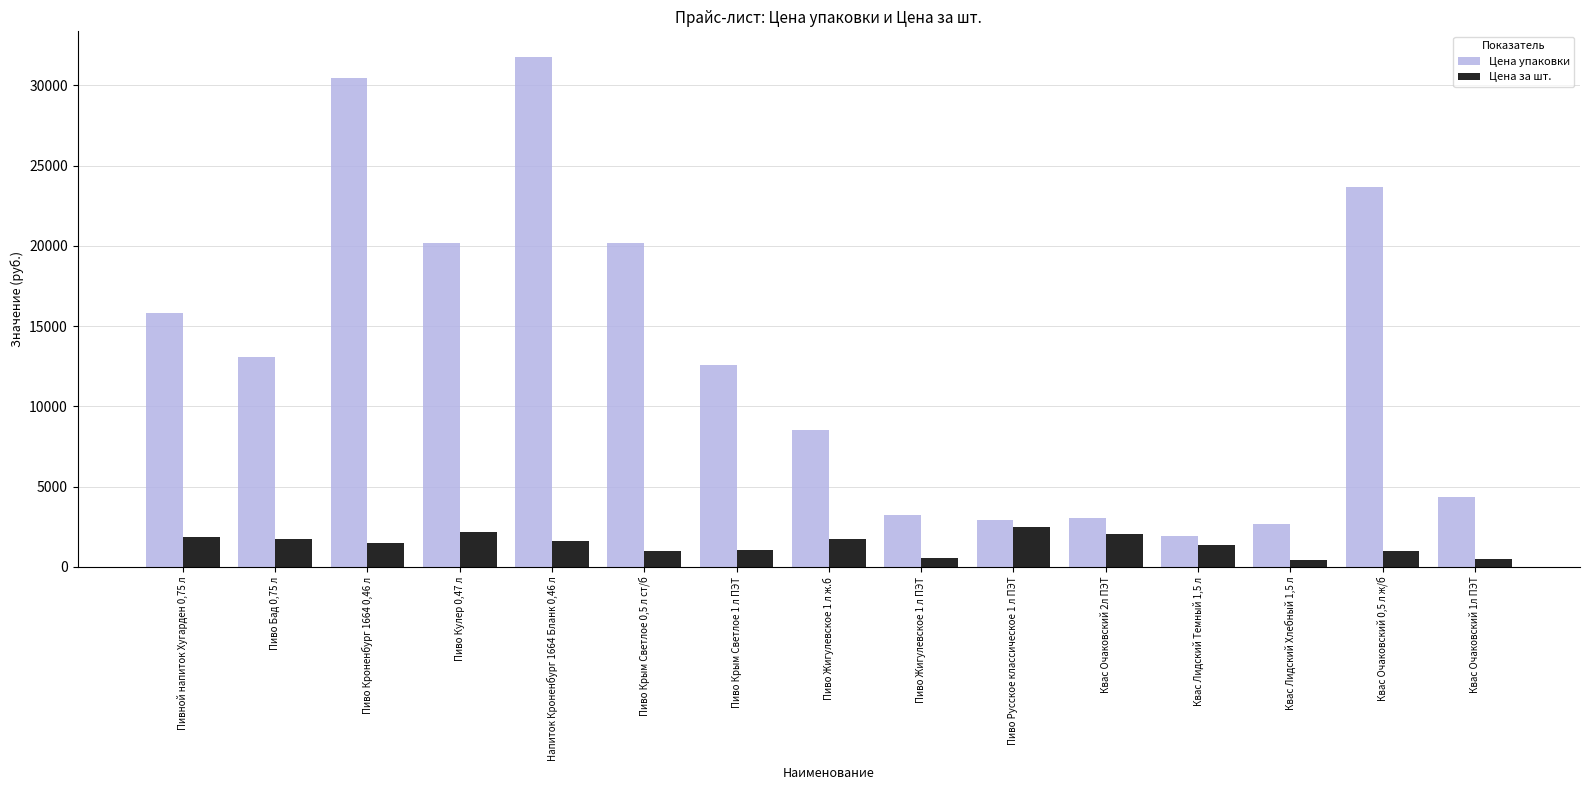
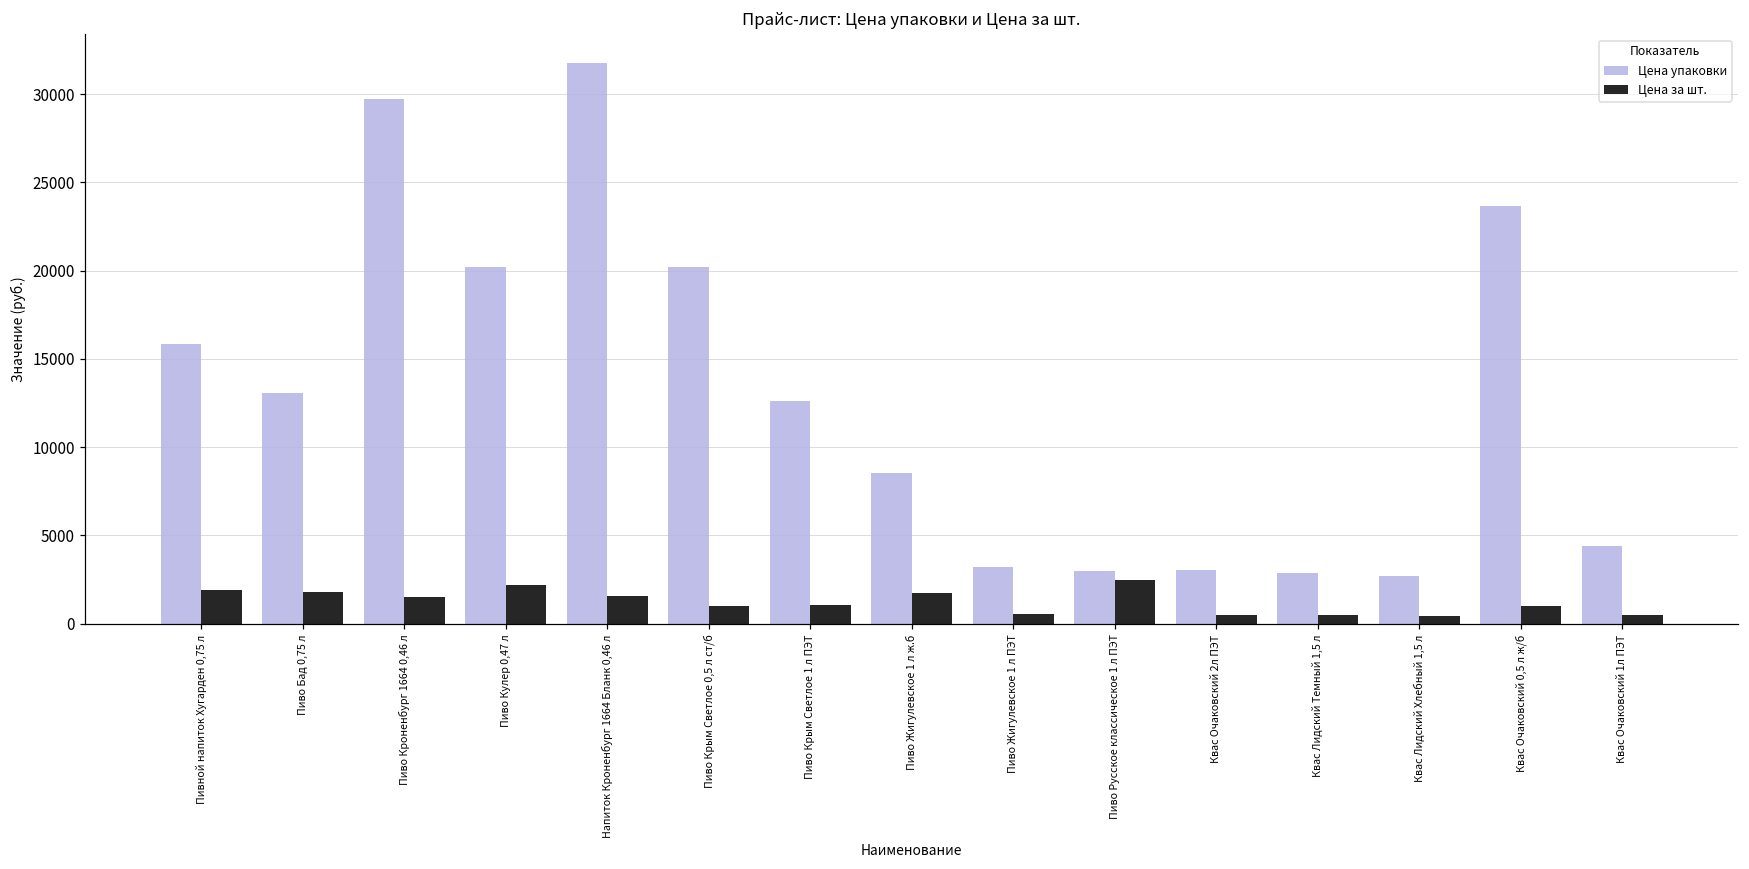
  {
    "Цена упаковки": {
      "Пивной напиток Хугарден 0,75 л": 15800,
      "Пиво Бад 0,75 л": 13100,
-     "Пиво Кроненбург 1664 0,46 л": 30500,
+     "Пиво Кроненбург 1664 0,46 л": 29700,
      "Пиво Кулер 0,47 л": 20200,
      "Напиток Кроненбург 1664 Бланк 0,46 л": 31800,
      "Пиво Крым Светлое 0,5 л ст/б": 20200,
      "Пиво Крым Светлое 1 л ПЭТ": 12600,
      "Пиво Жигулевское 1 л ж.б": 8500,
      "Пиво Жигулевское 1 л ПЭТ": 3200,
      "Пиво Русское классическое 1 л ПЭТ": 3000,
      "Квас Очаковский 2л ПЭТ": 3000,
-     "Квас Лидский Темный 1,5 л": 2000,
+     "Квас Лидский Темный 1,5 л": 2900,
      "Квас Лидский Хлебный 1,5 л": 2700,
      "Квас Очаковский 0,5 л ж/б": 23700,
      "Квас Очаковский 1л ПЭТ": 4400
    },
    "Цена за шт.": {
      "Пивной напиток Хугарден 0,75 л": 1900,
      "Пиво Бад 0,75 л": 1800,
      "Пиво Кроненбург 1664 0,46 л": 1500,
      "Пиво Кулер 0,47 л": 2200,
      "Напиток Кроненбург 1664 Бланк 0,46 л": 1600,
      "Пиво Крым Светлое 0,5 л ст/б": 1000,
      "Пиво Крым Светлое 1 л ПЭТ": 1000,
      "Пиво Жигулевское 1 л ж.б": 1700,
      "Пиво Жигулевское 1 л ПЭТ": 500,
      "Пиво Русское классическое 1 л ПЭТ": 2500,
-     "Квас Очаковский 2л ПЭТ": 2100,
-     "Квас Лидский Темный 1,5 л": 1400,
+     "Квас Очаковский 2л ПЭТ": 500,
+     "Квас Лидский Темный 1,5 л": 500,
      "Квас Лидский Хлебный 1,5 л": 400,
      "Квас Очаковский 0,5 л ж/б": 1000,
      "Квас Очаковский 1л ПЭТ": 500
    }
  }
